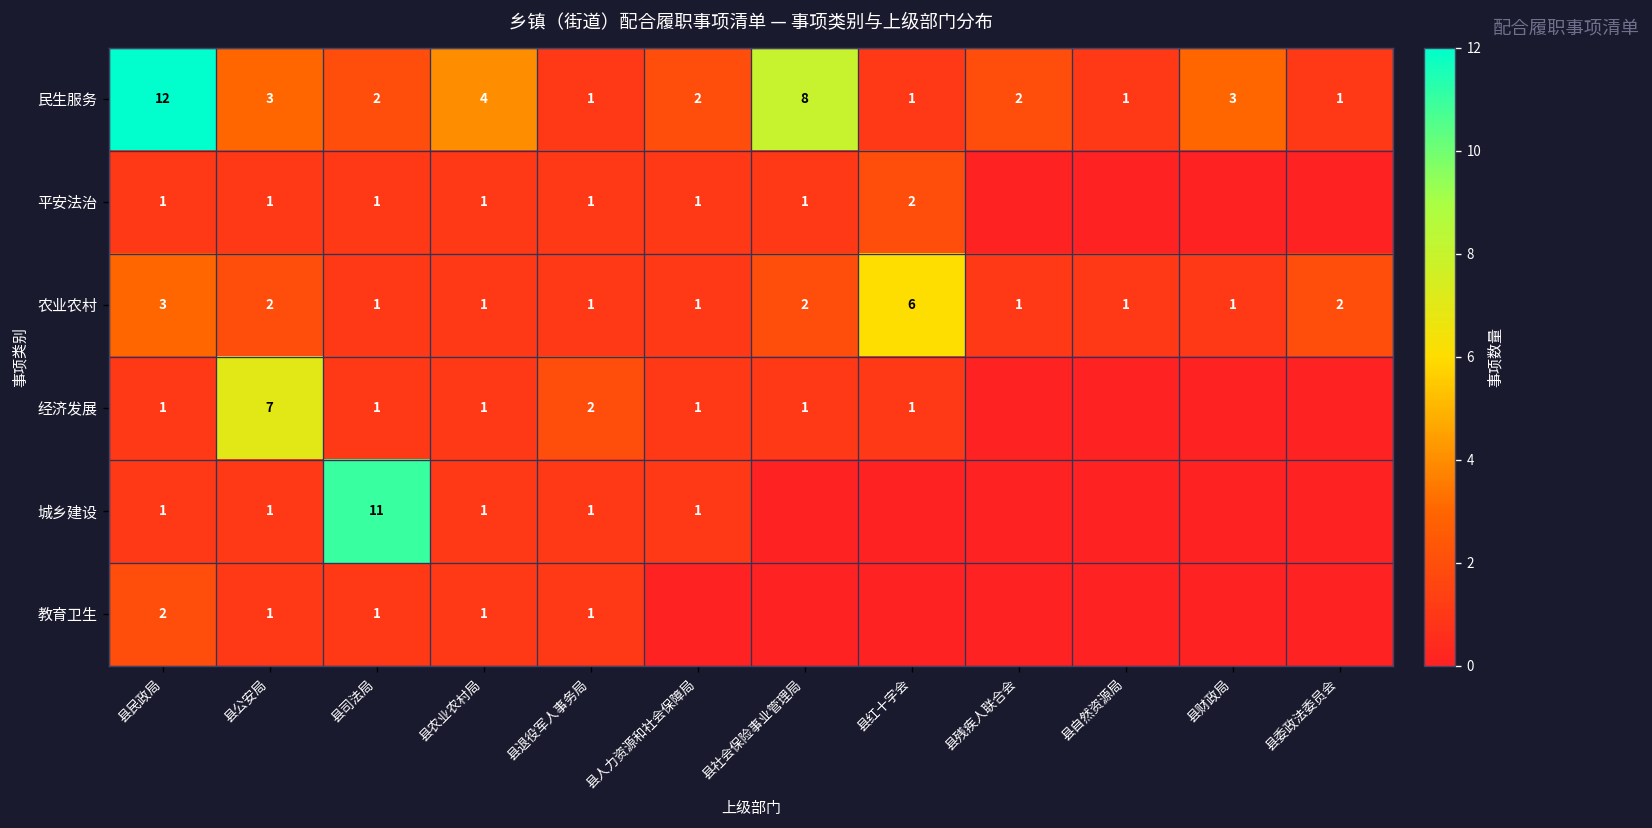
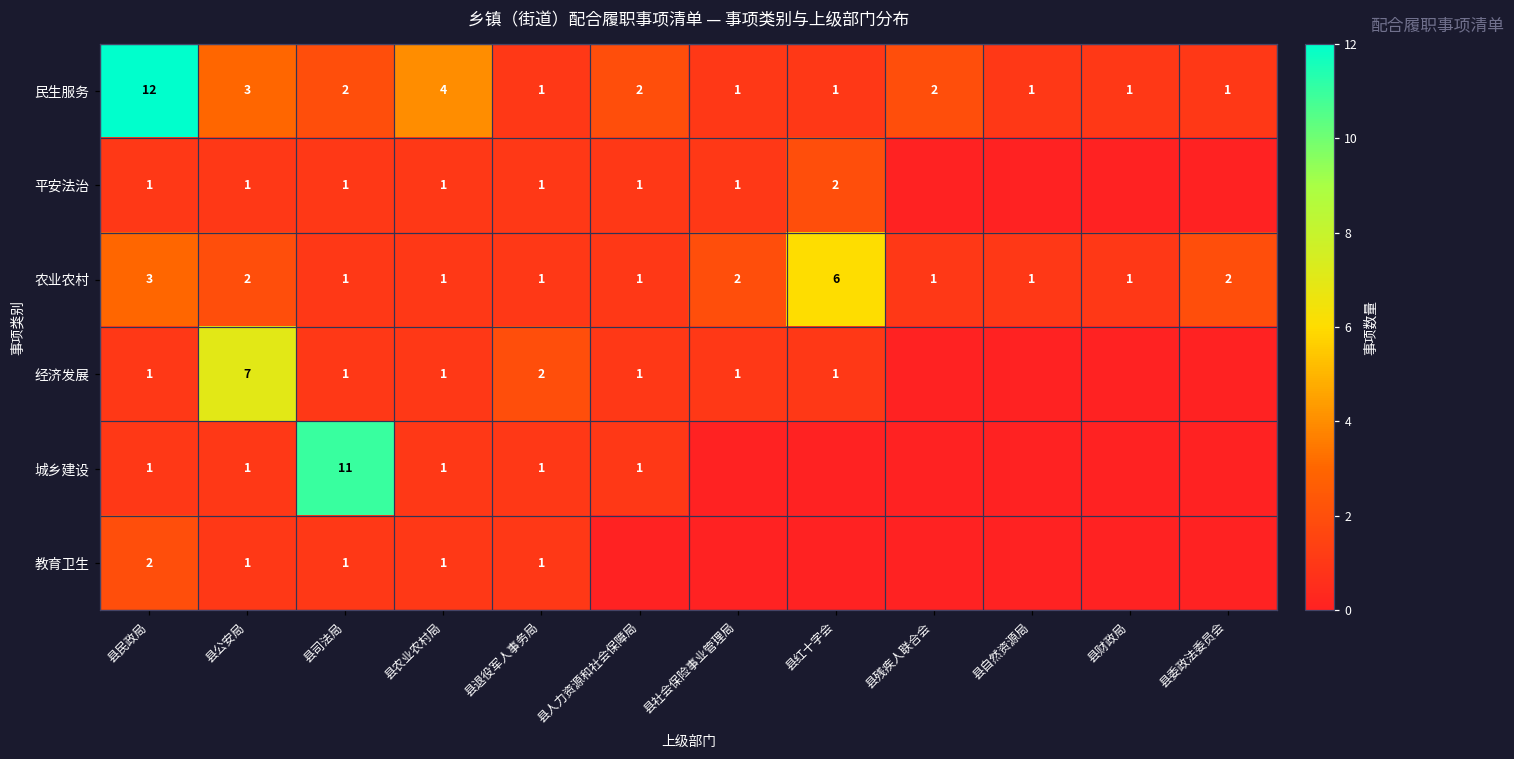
  {
    "民生服务": {
      "县民政局": 12,
      "县公安局": 3,
      "县司法局": 2,
      "县农业农村局": 4,
      "县退役军人事务局": 1,
      "县人力资源和社会保障局": 2,
-     "县社会保险事业管理局": 8,
+     "县社会保险事业管理局": 1,
      "县红十字会": 1,
      "县残疾人联合会": 2,
      "县自然资源局": 1,
-     "县财政局": 3,
+     "县财政局": 1,
      "县委政法委员会": 1
    },
    "平安法治": {
      "县民政局": 1,
      "县公安局": 1,
      "县司法局": 1,
      "县农业农村局": 1,
      "县退役军人事务局": 1,
      "县人力资源和社会保障局": 1,
      "县社会保险事业管理局": 1,
      "县红十字会": 2
    },
    "农业农村": {
      "县民政局": 3,
      "县公安局": 2,
      "县司法局": 1,
      "县农业农村局": 1,
      "县退役军人事务局": 1,
      "县人力资源和社会保障局": 1,
      "县社会保险事业管理局": 2,
      "县红十字会": 6,
      "县残疾人联合会": 1,
      "县自然资源局": 1,
      "县财政局": 1,
      "县委政法委员会": 2
    },
    "经济发展": {
      "县民政局": 1,
      "县公安局": 7,
      "县司法局": 1,
      "县农业农村局": 1,
      "县退役军人事务局": 2,
      "县人力资源和社会保障局": 1,
      "县社会保险事业管理局": 1,
      "县红十字会": 1
    },
    "城乡建设": {
      "县民政局": 1,
      "县公安局": 1,
      "县司法局": 11,
      "县农业农村局": 1,
      "县退役军人事务局": 1,
      "县人力资源和社会保障局": 1
    },
    "教育卫生": {
      "县民政局": 2,
      "县公安局": 1,
      "县司法局": 1,
      "县农业农村局": 1,
      "县退役军人事务局": 1
    }
  }
